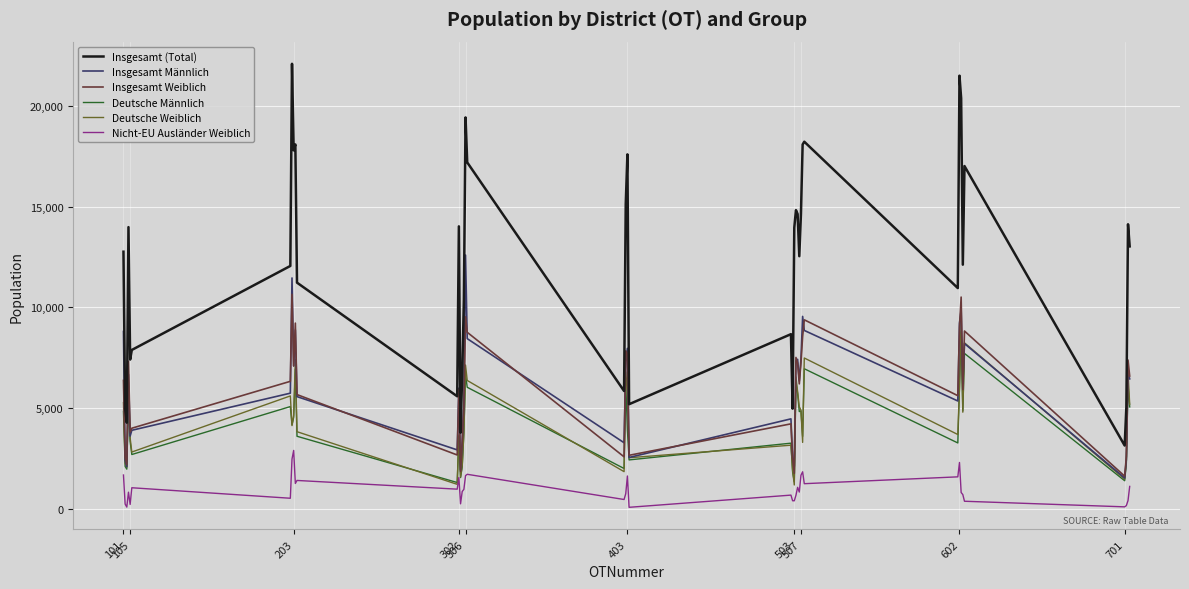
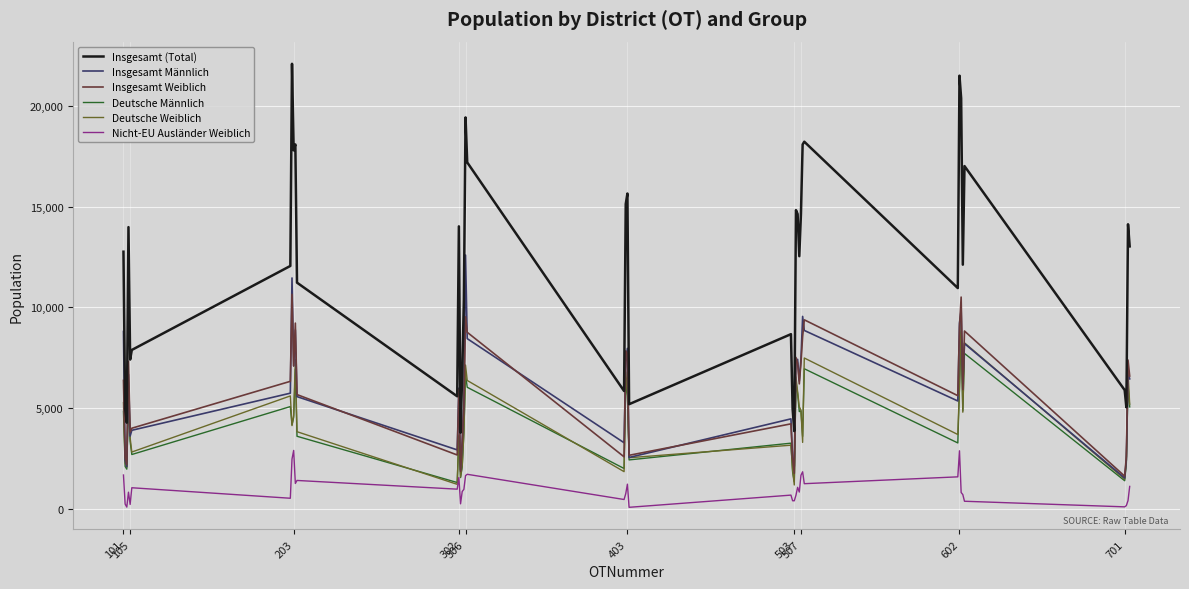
  {
    "Insgesamt (Total)": {
      "101": "12,800",
      "203": "17,800",
      "302": "14,000",
      "306": "19,400",
-     "403": "17,600",
-     "503": "14,000",
+     "403": "15,700",
+     "503": "3,800",
      "507": "14,700",
      "602": "21,500",
-     "701": "3,100"
+     "701": "5,900"
    },
    "Insgesamt Männlich": {
      "101": "8,800",
      "306": "12,600",
      "403": "8,000",
      "503": "2,100",
      "507": "7,400",
      "602": "9,200"
    },
    "Deutsche Männlich": {
      "101": "4,800",
      "105": "3,300",
      "306": "6,700",
-     "403": "3,900",
+     "403": "5,600",
      "503": "1,300"
    },
    "Nicht-EU Ausländer Weiblich": {
      "101": "1,700",
      "105": "200",
      "203": "2,900",
      "306": "1,600",
-     "403": "1,600",
+     "403": "1,200",
      "503": "400",
      "507": "1,700",
-     "602": "2,300",
+     "602": "2,900",
      "701": "100"
    }
  }
